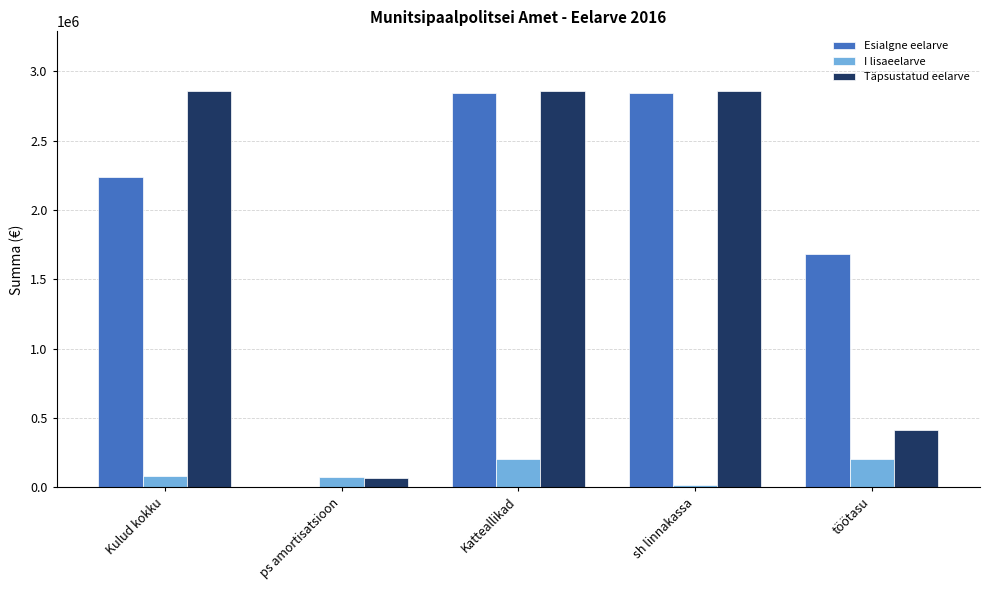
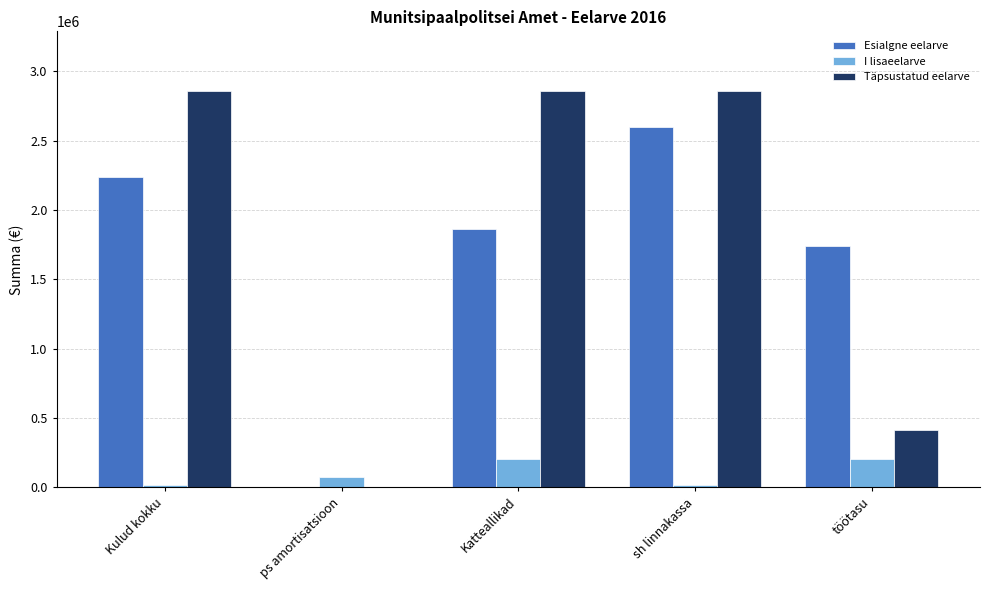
  {
    "Esialgne eelarve": {
      "Kulud kokku": 2240000,
-     "Katteallikad": 2840000,
-     "sh linnakassa": 2840000,
-     "töötasu": 1680000
+     "Katteallikad": 1860000,
+     "sh linnakassa": 2600000,
+     "töötasu": 1740000
    },
    "I lisaeelarve": {
-     "Kulud kokku": 80000,
+     "Kulud kokku": 20000,
      "ps amortisatsioon": 80000,
      "Katteallikad": 200000,
      "töötasu": 210000
    },
    "Täpsustatud eelarve": {
      "Kulud kokku": 2860000,
-     "ps amortisatsioon": 60000,
+     "ps amortisatsioon": 0,
      "Katteallikad": 2860000,
      "sh linnakassa": 2860000,
      "töötasu": 410000
    }
  }
